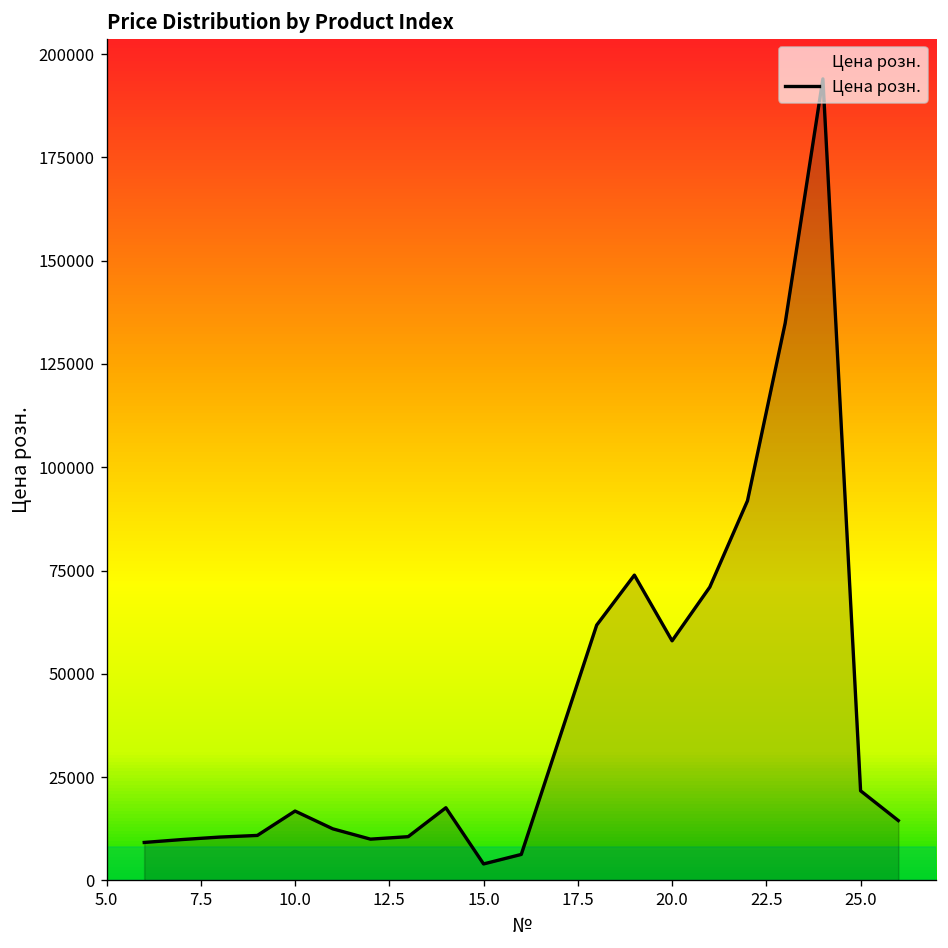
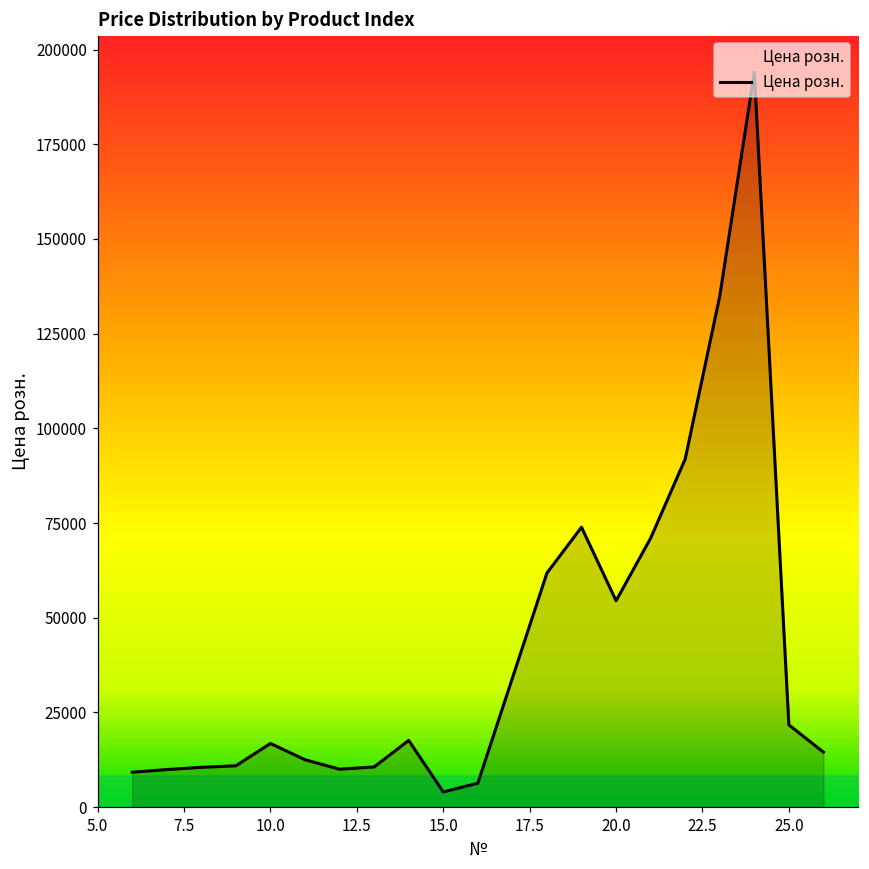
  {
    "10.0": 17000,
-   "20.0": 58000,
+   "20.0": 54000,
    "25.0": 22000
  }
